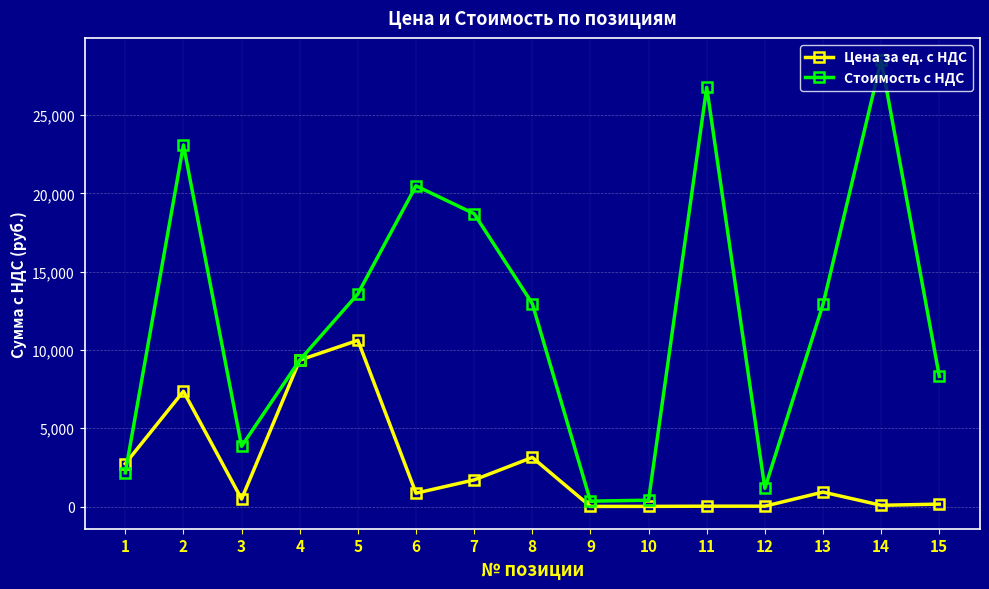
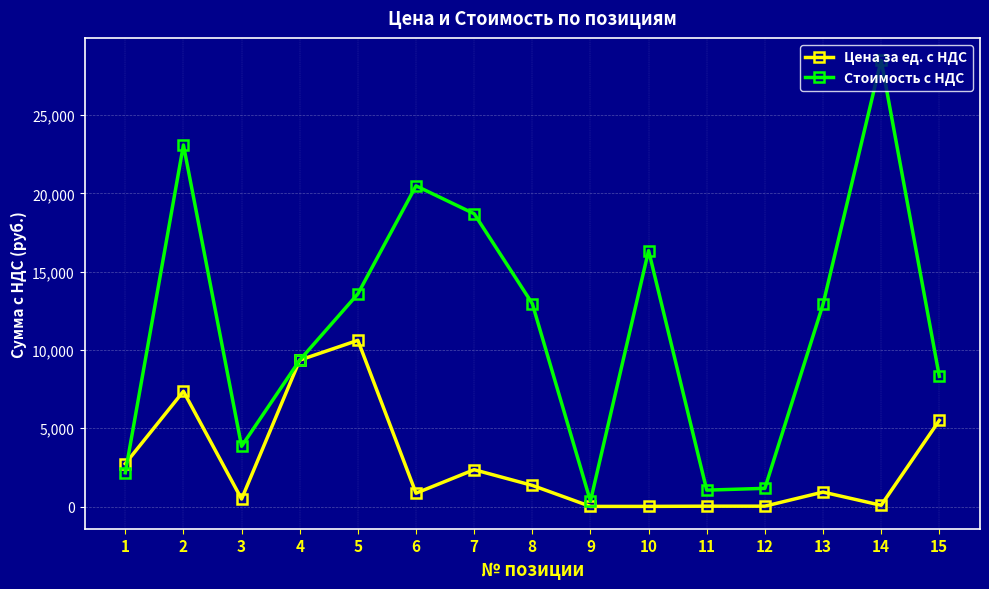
  {
    "Цена за ед. с НДС": {
      "1": "2,700",
      "2": "7,400",
      "3": "500",
      "5": "10,600",
      "6": "900",
-     "7": "1,700",
-     "8": "3,100",
+     "7": "2,400",
+     "8": "1,400",
      "9": "0",
      "10": "0",
      "11": "0",
      "12": "0",
      "13": "900",
      "14": "100",
-     "15": "200"
+     "15": "5,500"
    },
    "Стоимость с НДС": {
      "1": "2,200",
      "2": "23,100",
      "3": "3,800",
      "5": "13,600",
      "6": "20,500",
      "7": "18,700",
      "8": "13,000",
      "9": "300",
-     "10": "400",
-     "11": "26,800",
+     "10": "16,300",
+     "11": "1,000",
      "12": "1,200",
      "13": "12,900",
      "15": "8,300"
    }
  }
